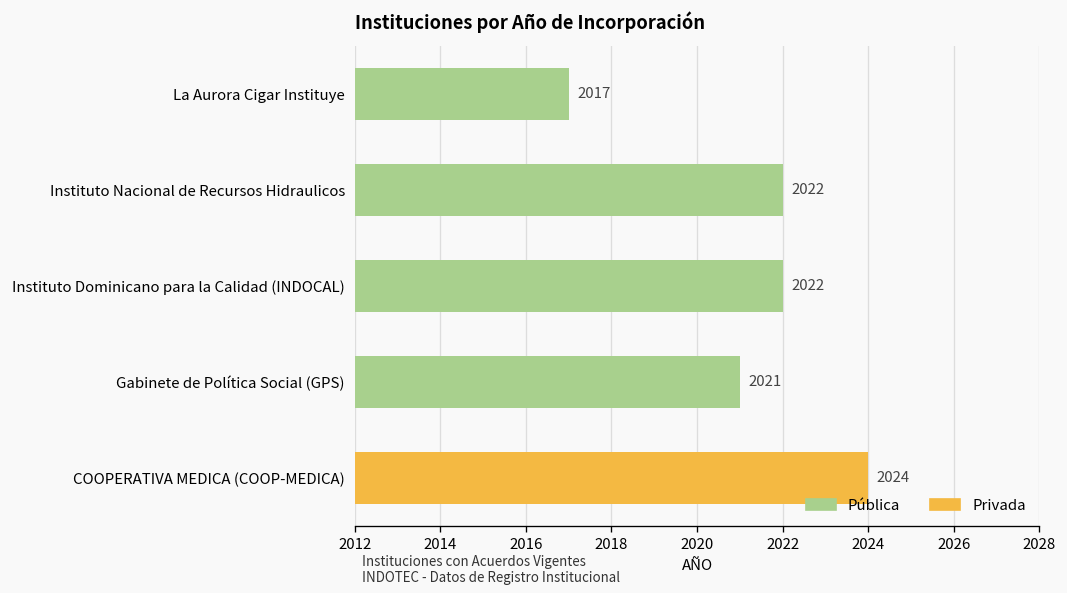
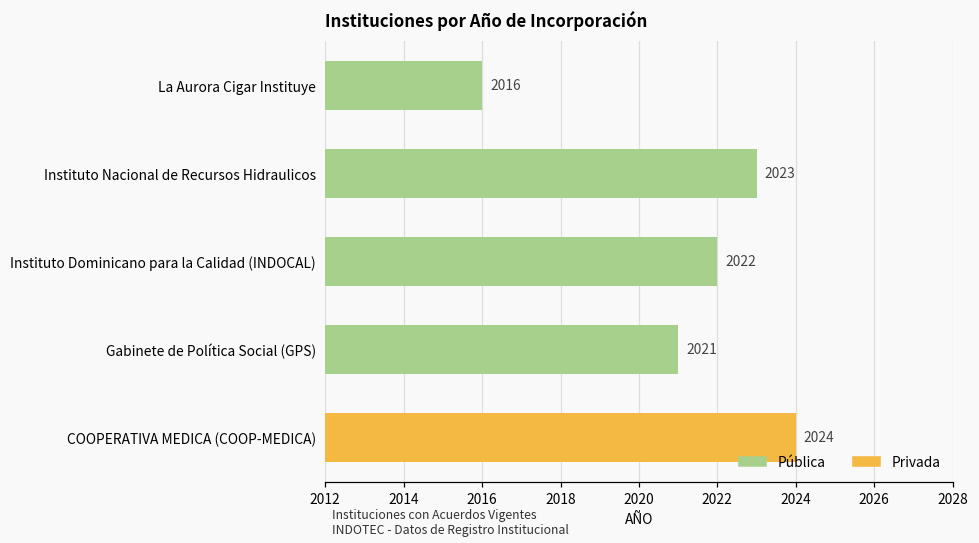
  {
-   "La Aurora Cigar Instituye": 2017,
-   "Instituto Nacional de Recursos Hidraulicos": 2022,
+   "La Aurora Cigar Instituye": 2016,
+   "Instituto Nacional de Recursos Hidraulicos": 2023,
    "Instituto Dominicano para la Calidad (INDOCAL)": 2022,
    "Gabinete de Política Social (GPS)": 2021,
    "COOPERATIVA MEDICA (COOP-MEDICA)": 2024
  }
